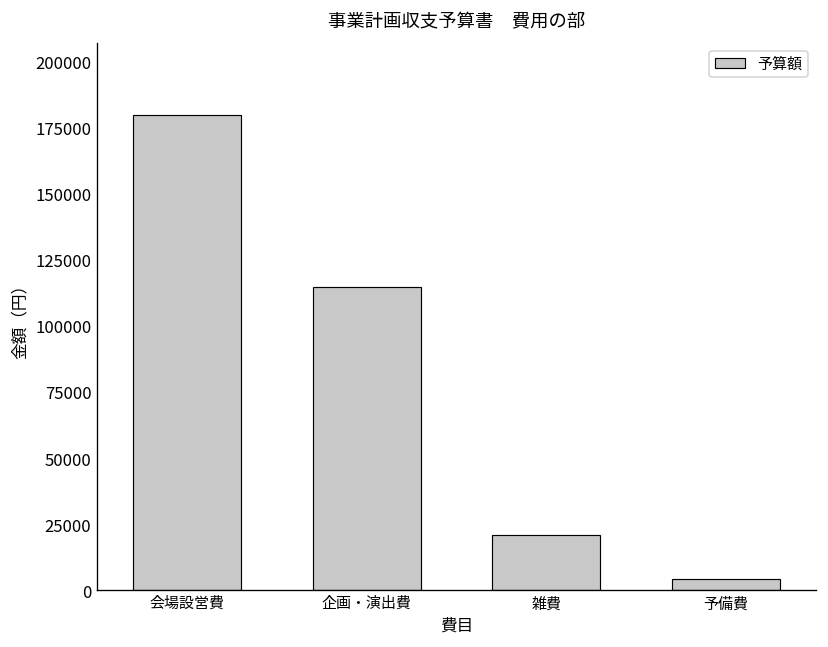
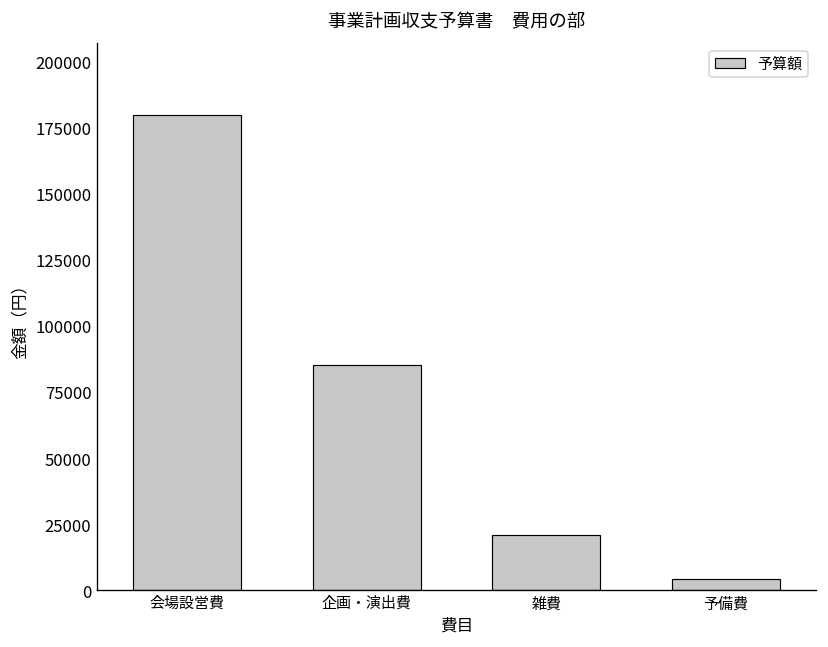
  {
    "会場設営費": 180000,
-   "企画・演出費": 115000,
+   "企画・演出費": 85000,
    "雑費": 21000,
    "予備費": 4000
  }
